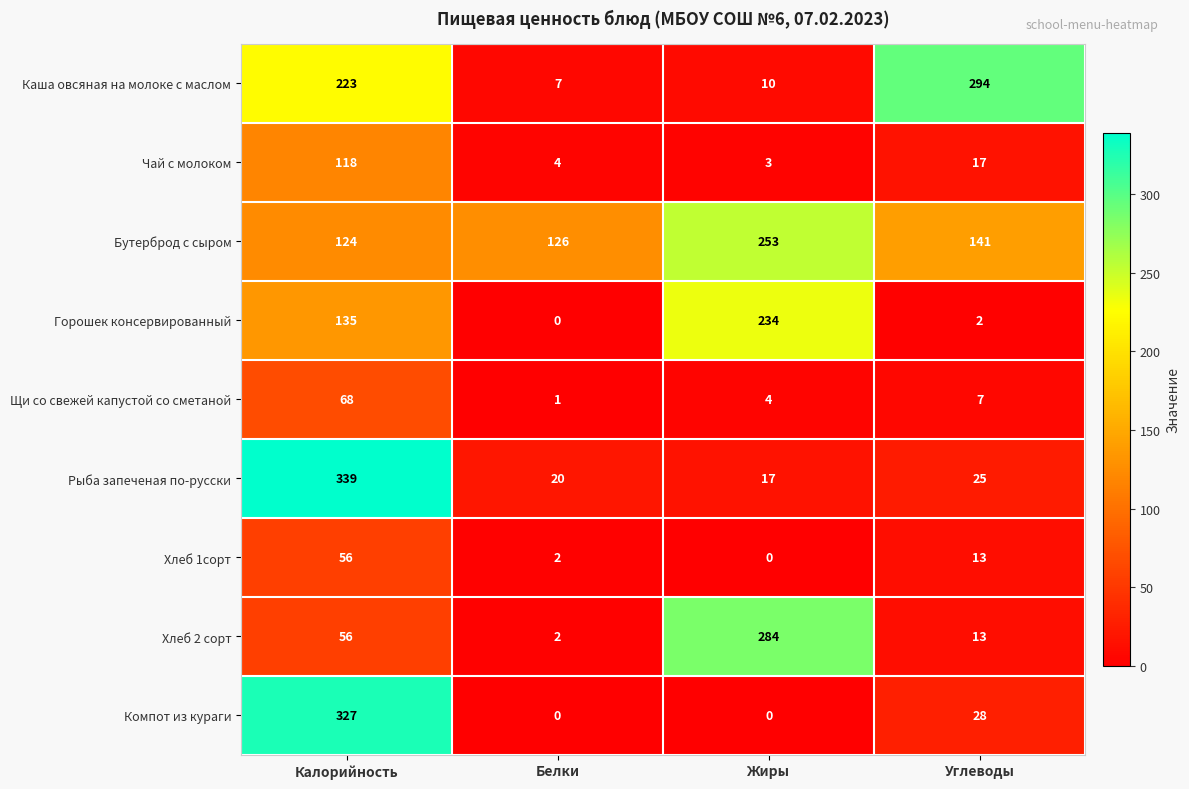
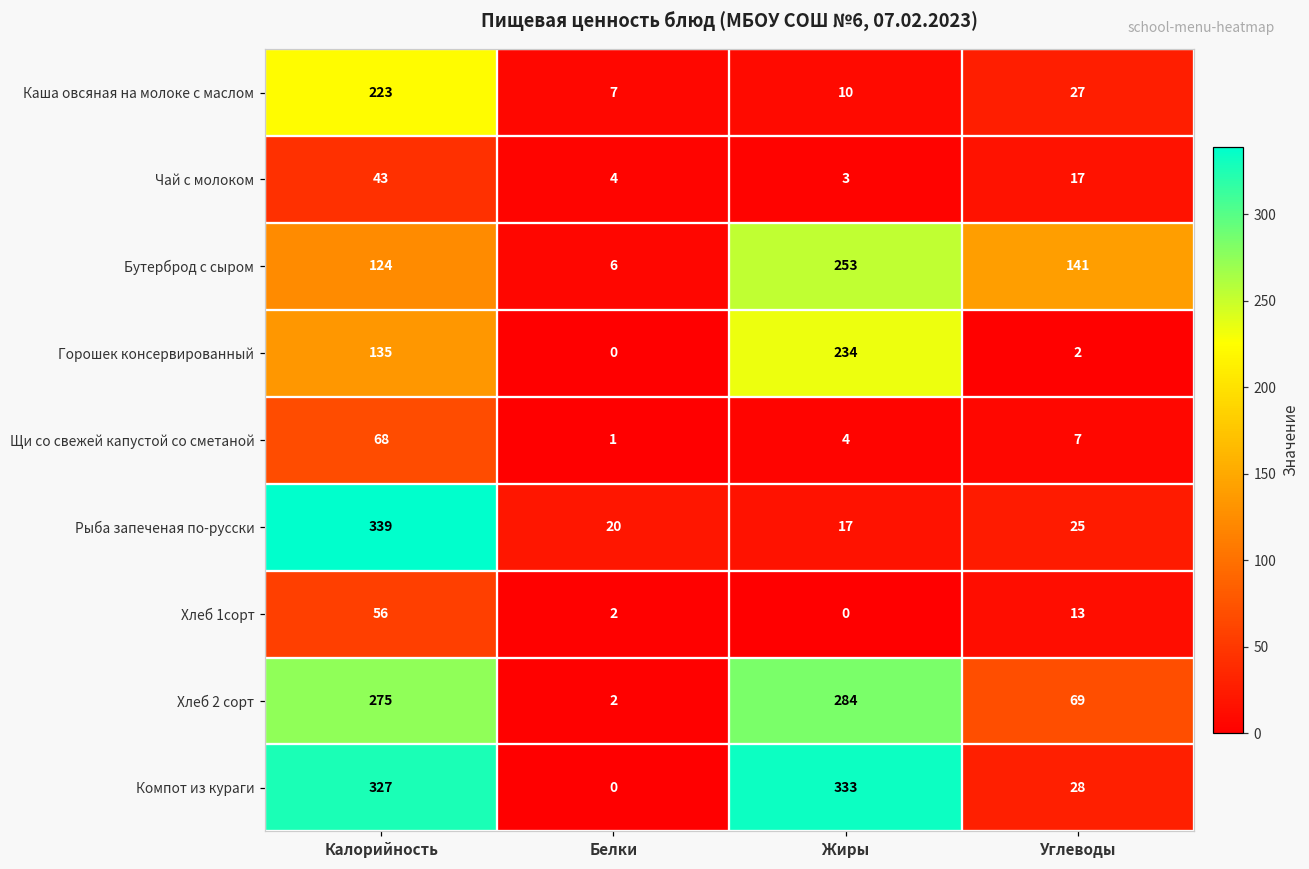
  {
    "Каша овсяная на молоке с маслом": {
      "Калорийность": 223,
      "Белки": 7,
      "Жиры": 10,
-     "Углеводы": 294
+     "Углеводы": 27
    },
    "Чай с молоком": {
-     "Калорийность": 118,
+     "Калорийность": 43,
      "Белки": 4,
      "Жиры": 3,
      "Углеводы": 17
    },
    "Бутерброд с сыром": {
      "Калорийность": 124,
-     "Белки": 126,
+     "Белки": 6,
      "Жиры": 253,
      "Углеводы": 141
    },
    "Горошек консервированный": {
      "Калорийность": 135,
      "Белки": 0,
      "Жиры": 234,
      "Углеводы": 2
    },
    "Щи со свежей капустой со сметаной": {
      "Калорийность": 68,
      "Белки": 1,
      "Жиры": 4,
      "Углеводы": 7
    },
    "Рыба запеченая по-русски": {
      "Калорийность": 339,
      "Белки": 20,
      "Жиры": 17,
      "Углеводы": 25
    },
    "Хлеб 1сорт": {
      "Калорийность": 56,
      "Белки": 2,
      "Жиры": 0,
      "Углеводы": 13
    },
    "Хлеб 2 сорт": {
-     "Калорийность": 56,
+     "Калорийность": 275,
      "Белки": 2,
      "Жиры": 284,
-     "Углеводы": 13
+     "Углеводы": 69
    },
    "Компот из кураги": {
      "Калорийность": 327,
      "Белки": 0,
-     "Жиры": 0,
+     "Жиры": 333,
      "Углеводы": 28
    }
  }
